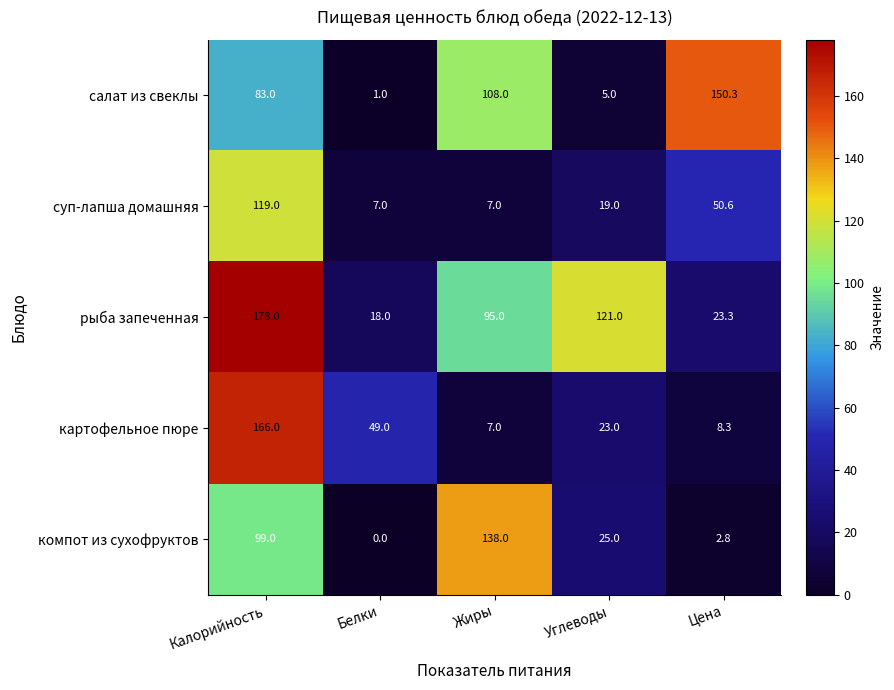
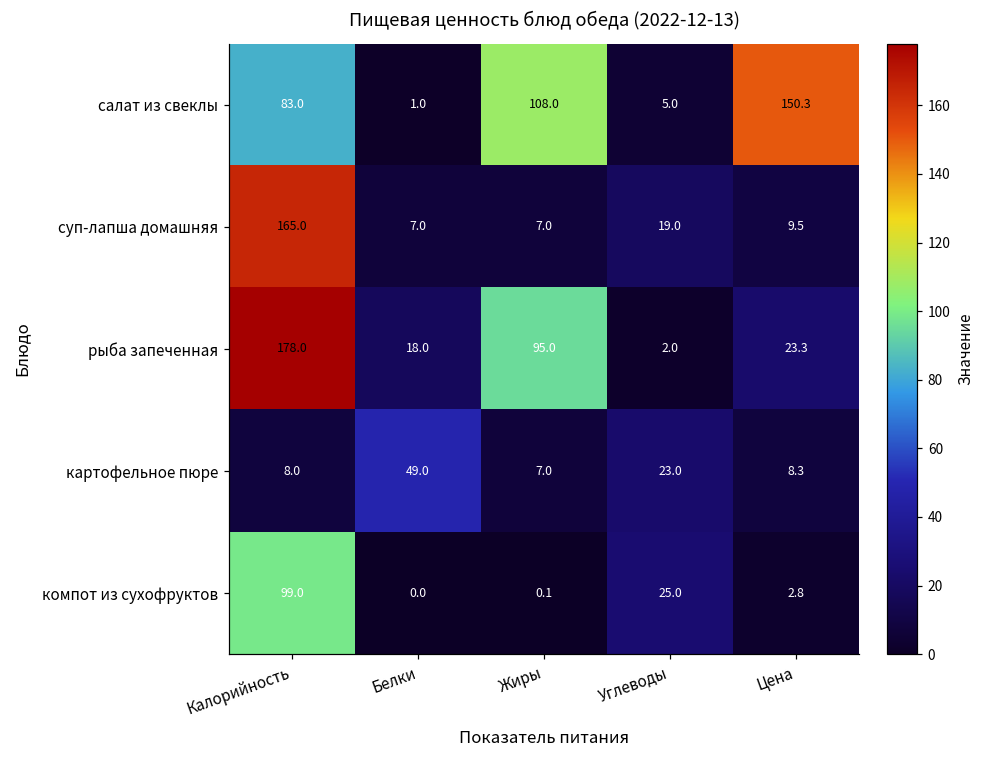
  {
    "салат из свеклы": {
      "Калорийность": 83.0,
      "Белки": 1.0,
      "Жиры": 108.0,
      "Углеводы": 5.0,
      "Цена": 150.3
    },
    "суп-лапша домашняя": {
-     "Калорийность": 119.0,
+     "Калорийность": 165.0,
      "Белки": 7.0,
      "Жиры": 7.0,
      "Углеводы": 19.0,
-     "Цена": 50.6
+     "Цена": 9.5
    },
    "рыба запеченная": {
      "Калорийность": 178.0,
      "Белки": 18.0,
      "Жиры": 95.0,
-     "Углеводы": 121.0,
+     "Углеводы": 2.0,
      "Цена": 23.3
    },
    "картофельное пюре": {
-     "Калорийность": 166.0,
+     "Калорийность": 8.0,
      "Белки": 49.0,
      "Жиры": 7.0,
      "Углеводы": 23.0,
      "Цена": 8.3
    },
    "компот из сухофруктов": {
      "Калорийность": 99.0,
      "Белки": 0.0,
-     "Жиры": 138.0,
+     "Жиры": 0.1,
      "Углеводы": 25.0,
      "Цена": 2.8
    }
  }
